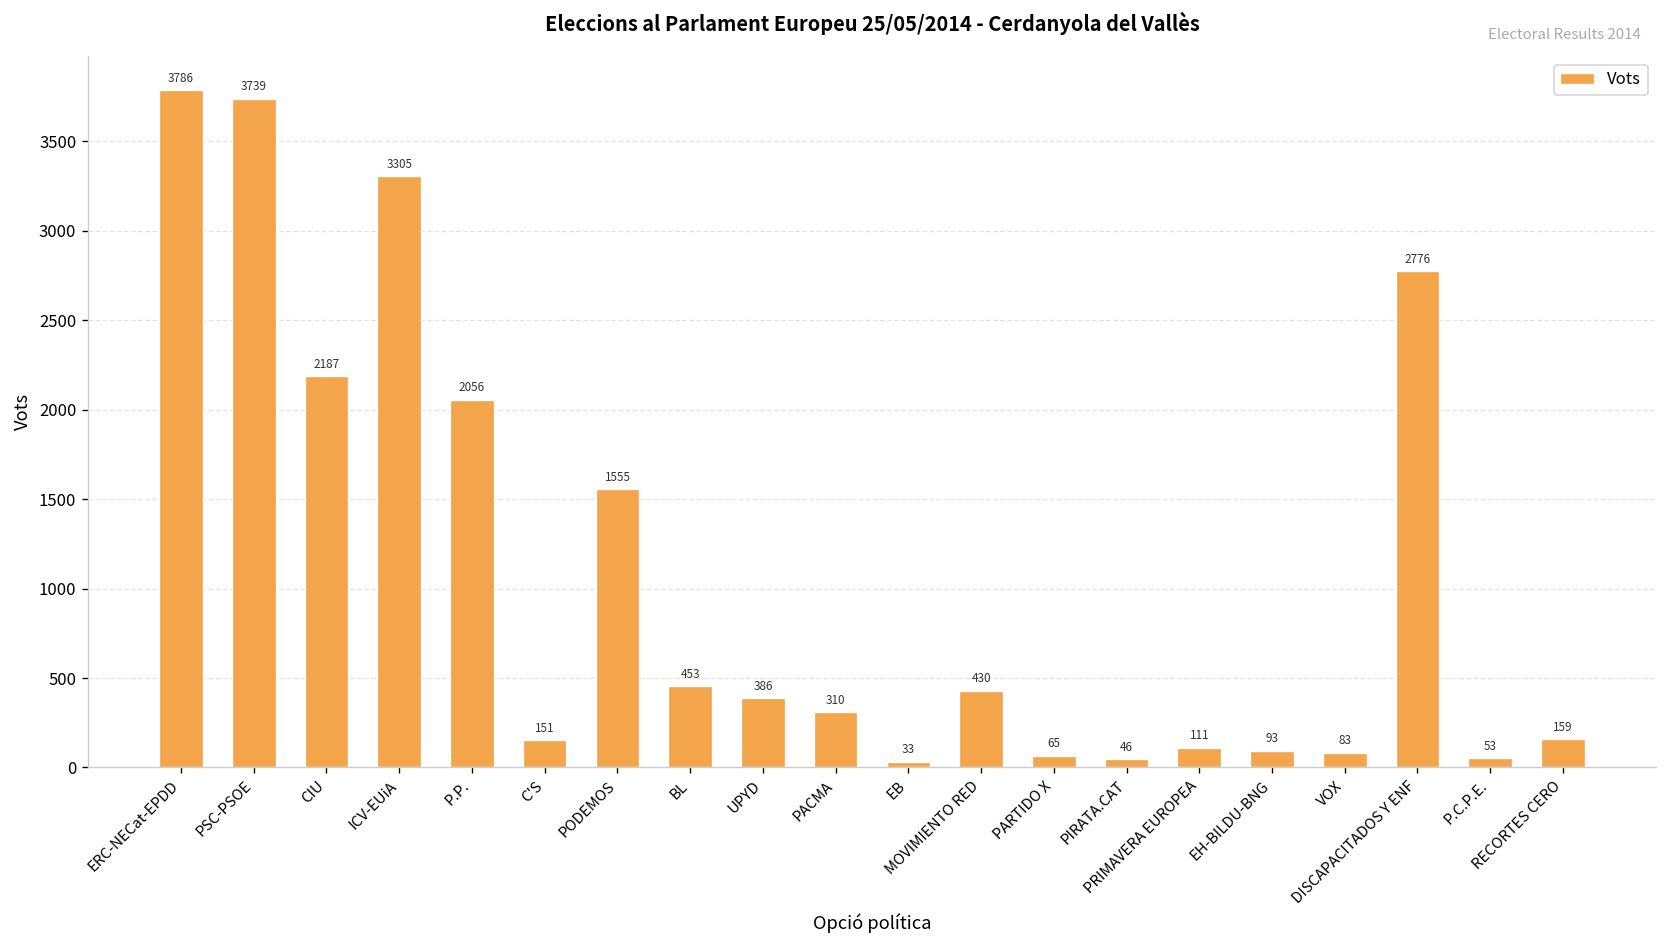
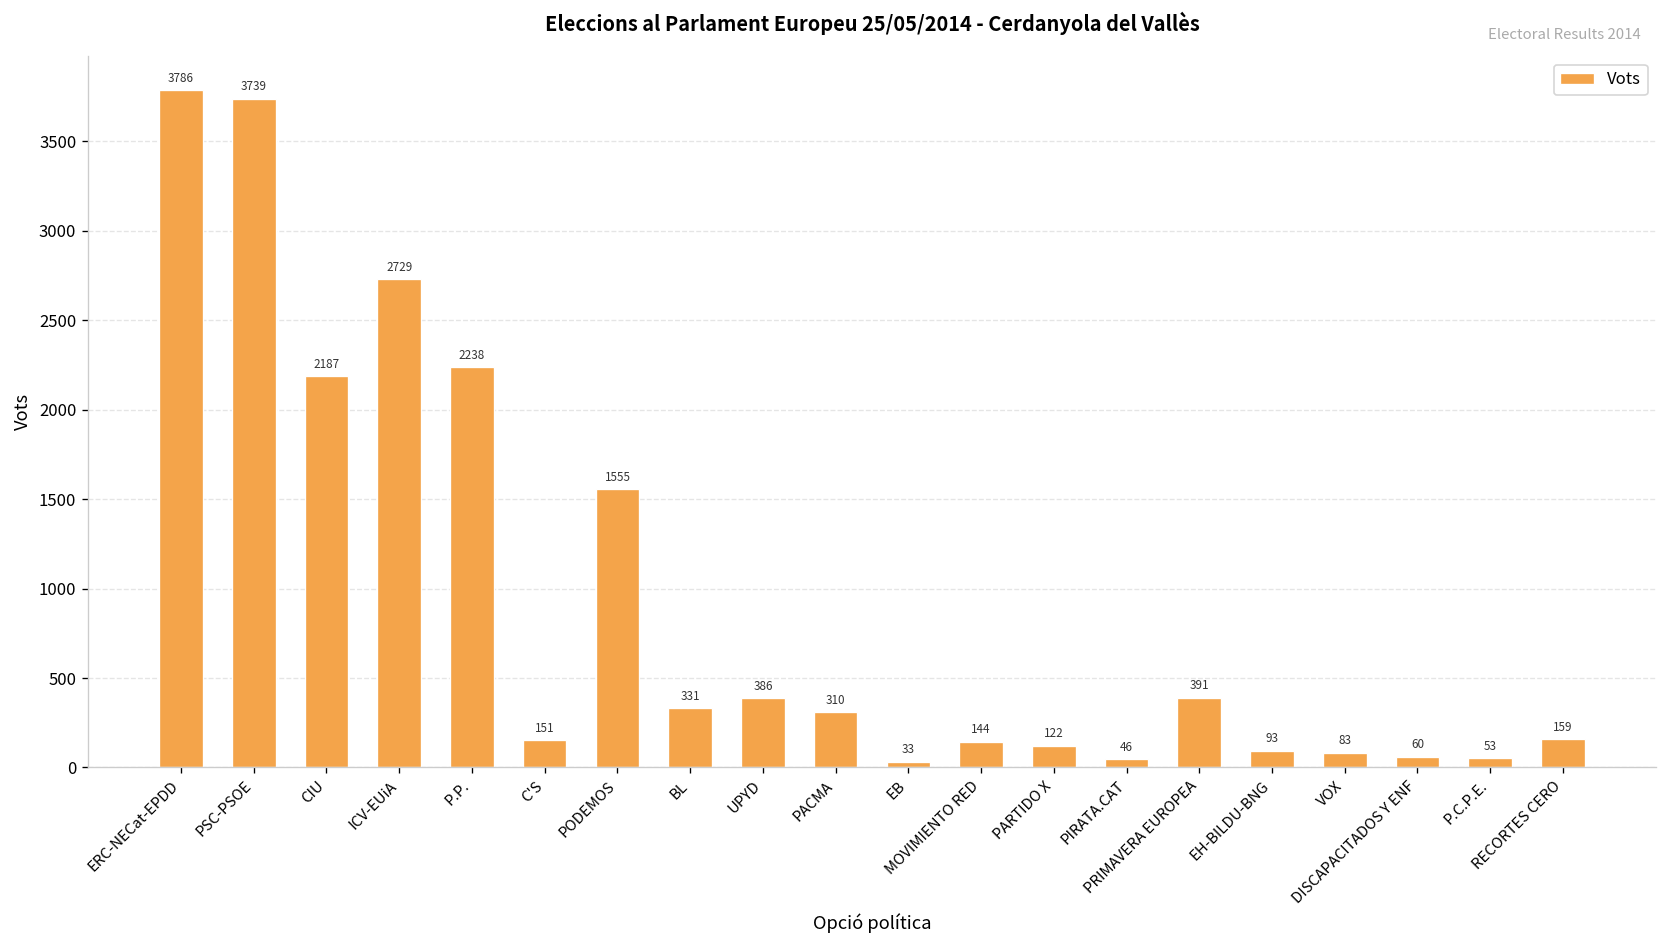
  {
    "ERC-NECat-EPDD": 3786,
    "PSC-PSOE": 3739,
    "CIU": 2187,
-   "ICV-EUiA": 3305,
-   "P.P.": 2056,
+   "ICV-EUiA": 2729,
+   "P.P.": 2238,
    "C'S": 151,
    "PODEMOS": 1555,
-   "BL": 453,
+   "BL": 331,
    "UPYD": 386,
    "PACMA": 310,
    "EB": 33,
-   "MOVIMIENTO RED": 430,
-   "PARTIDO X": 65,
+   "MOVIMIENTO RED": 144,
+   "PARTIDO X": 122,
    "PIRATA.CAT": 46,
-   "PRIMAVERA EUROPEA": 111,
+   "PRIMAVERA EUROPEA": 391,
    "EH-BILDU-BNG": 93,
    "VOX": 83,
-   "DISCAPACITADOS Y ENF": 2776,
+   "DISCAPACITADOS Y ENF": 60,
    "P.C.P.E.": 53,
    "RECORTES CERO": 159
  }
